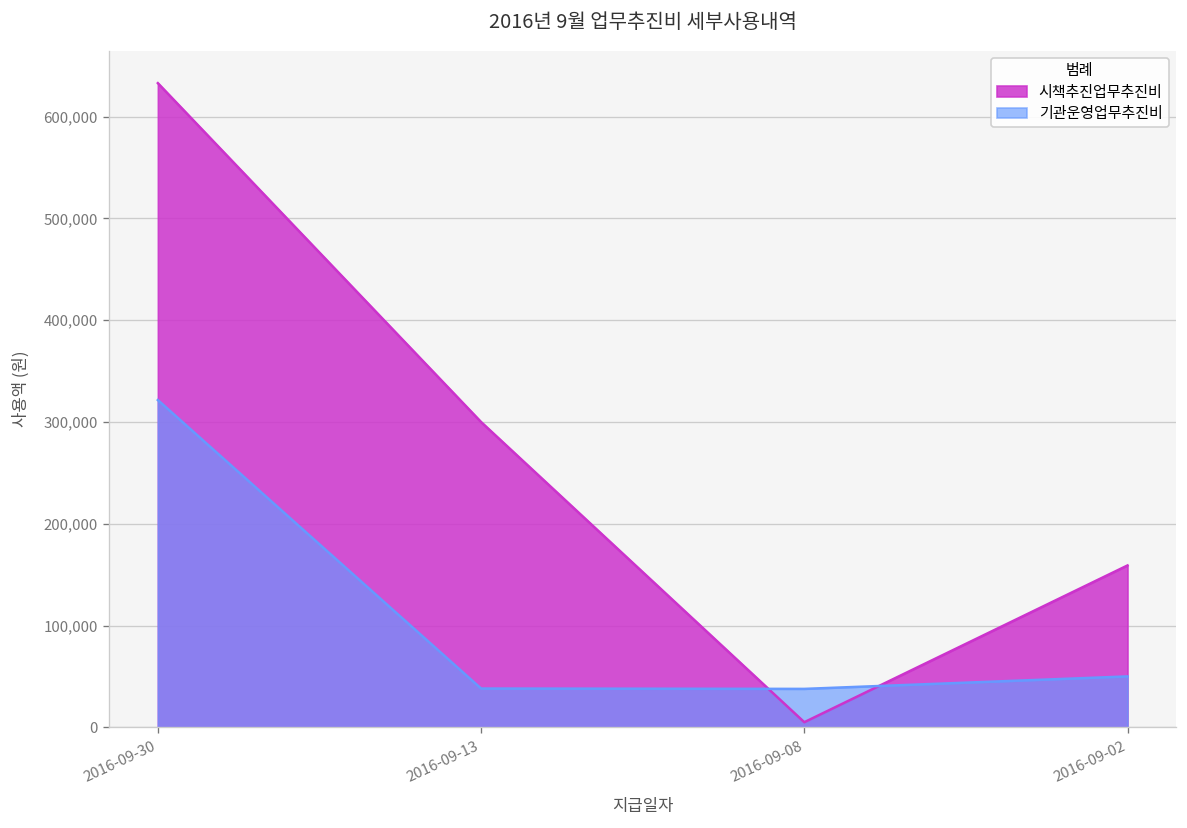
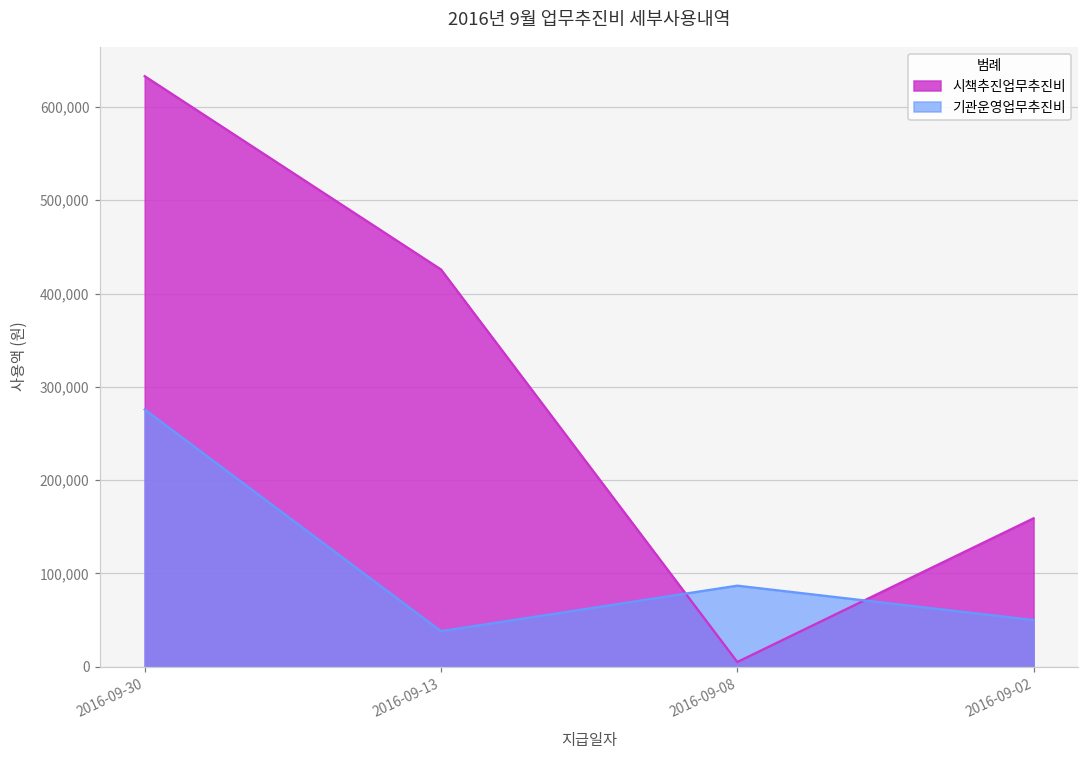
  {
    "시책추진업무추진비": {
      "2016-09-30": "630,000",
-     "2016-09-13": "300,000",
+     "2016-09-13": "430,000",
      "2016-09-08": "10,000",
      "2016-09-02": "160,000"
    },
    "기관운영업무추진비": {
-     "2016-09-30": "320,000",
+     "2016-09-30": "280,000",
      "2016-09-13": "40,000",
-     "2016-09-08": "40,000",
+     "2016-09-08": "90,000",
      "2016-09-02": "50,000"
    }
  }
